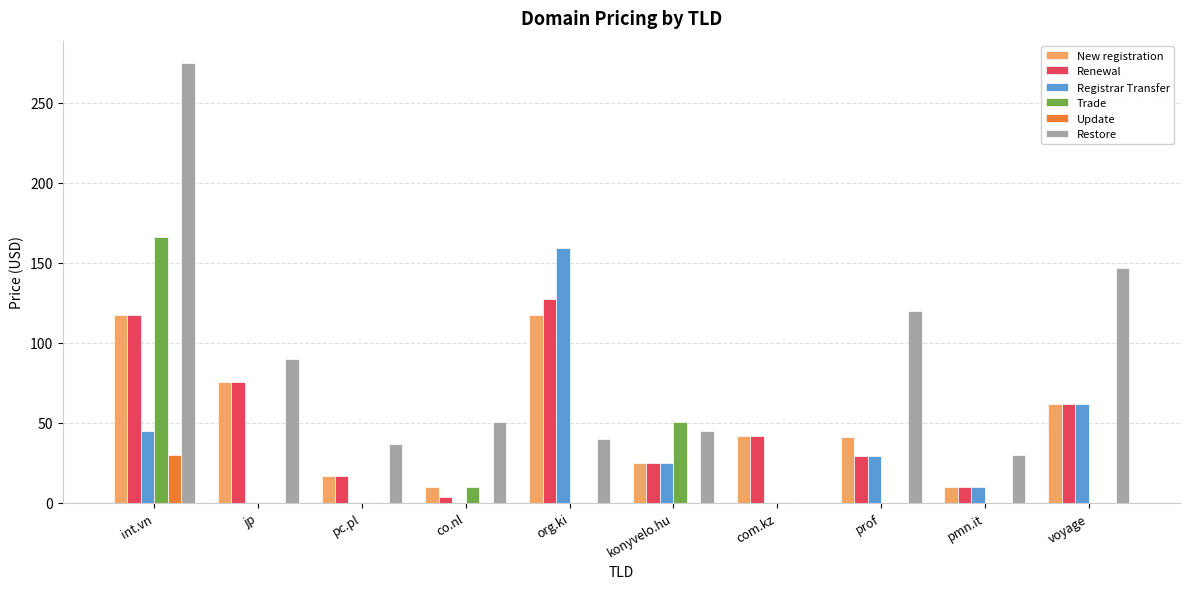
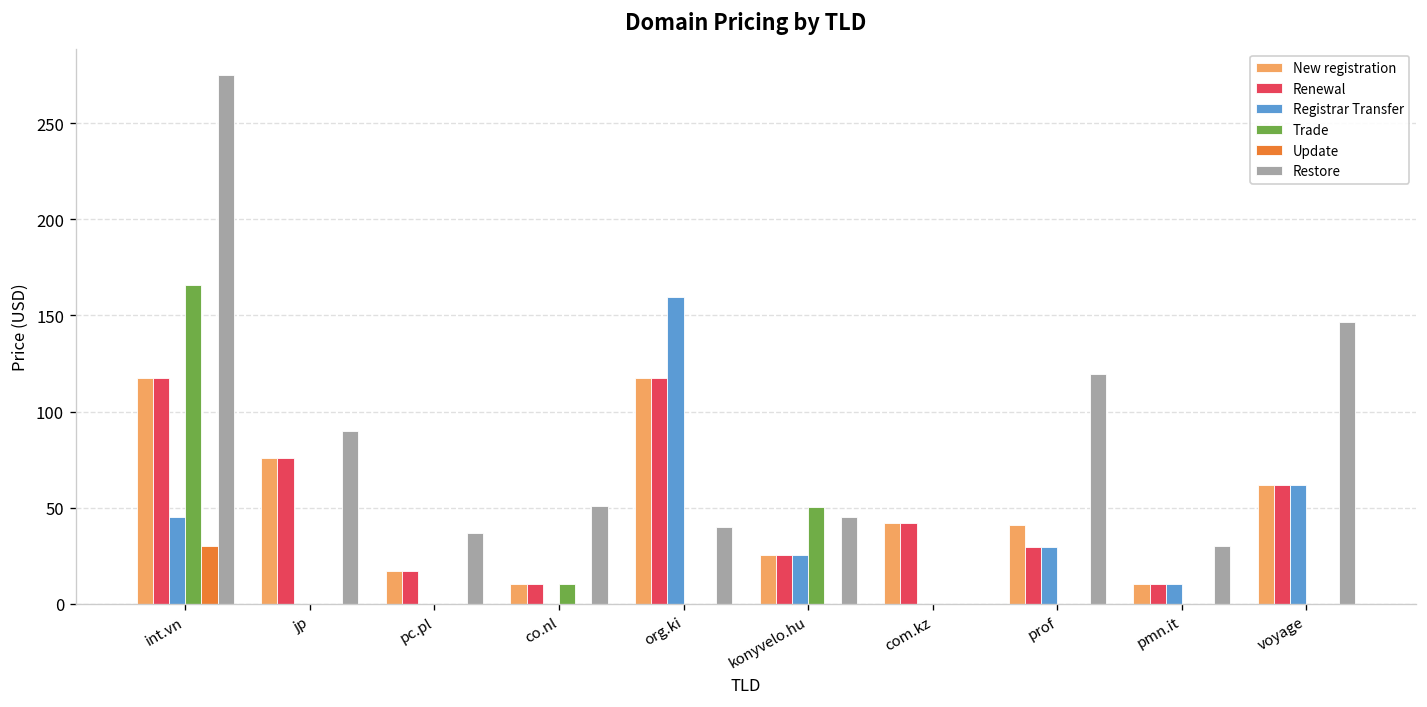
  {
    "New registration": {
      "int.vn": 118,
      "jp": 76,
      "pc.pl": 17,
      "co.nl": 10,
      "org.ki": 118,
      "konyvelo.hu": 25,
      "com.kz": 42,
      "prof": 41,
      "pmn.it": 10,
      "voyage": 62
    },
    "Renewal": {
      "int.vn": 118,
      "jp": 76,
      "pc.pl": 17,
-     "co.nl": 4,
-     "org.ki": 128,
+     "co.nl": 10,
+     "org.ki": 118,
      "konyvelo.hu": 25,
      "com.kz": 42,
      "prof": 30,
      "pmn.it": 10,
      "voyage": 62
    },
    "Registrar Transfer": {
      "int.vn": 45,
      "jp": 0,
      "pc.pl": 0,
      "co.nl": 0,
      "org.ki": 159,
      "konyvelo.hu": 25,
      "com.kz": 0,
      "prof": 30,
      "pmn.it": 10,
      "voyage": 62
    },
    "Trade": {
      "int.vn": 166,
      "jp": 0,
      "pc.pl": 0,
      "co.nl": 10,
      "org.ki": 0,
      "konyvelo.hu": 50,
      "com.kz": 0,
      "prof": 0,
      "pmn.it": 0,
      "voyage": 0
    },
    "Update": {
      "int.vn": 30,
      "jp": 0,
      "pc.pl": 0,
      "co.nl": 0,
      "org.ki": 0,
      "konyvelo.hu": 0,
      "com.kz": 0,
      "prof": 0,
      "pmn.it": 0,
      "voyage": 0
    },
    "Restore": {
      "int.vn": 275,
      "jp": 90,
      "pc.pl": 37,
      "co.nl": 51,
      "org.ki": 40,
      "konyvelo.hu": 45,
      "com.kz": 0,
      "prof": 120,
      "pmn.it": 30,
      "voyage": 147
    }
  }
